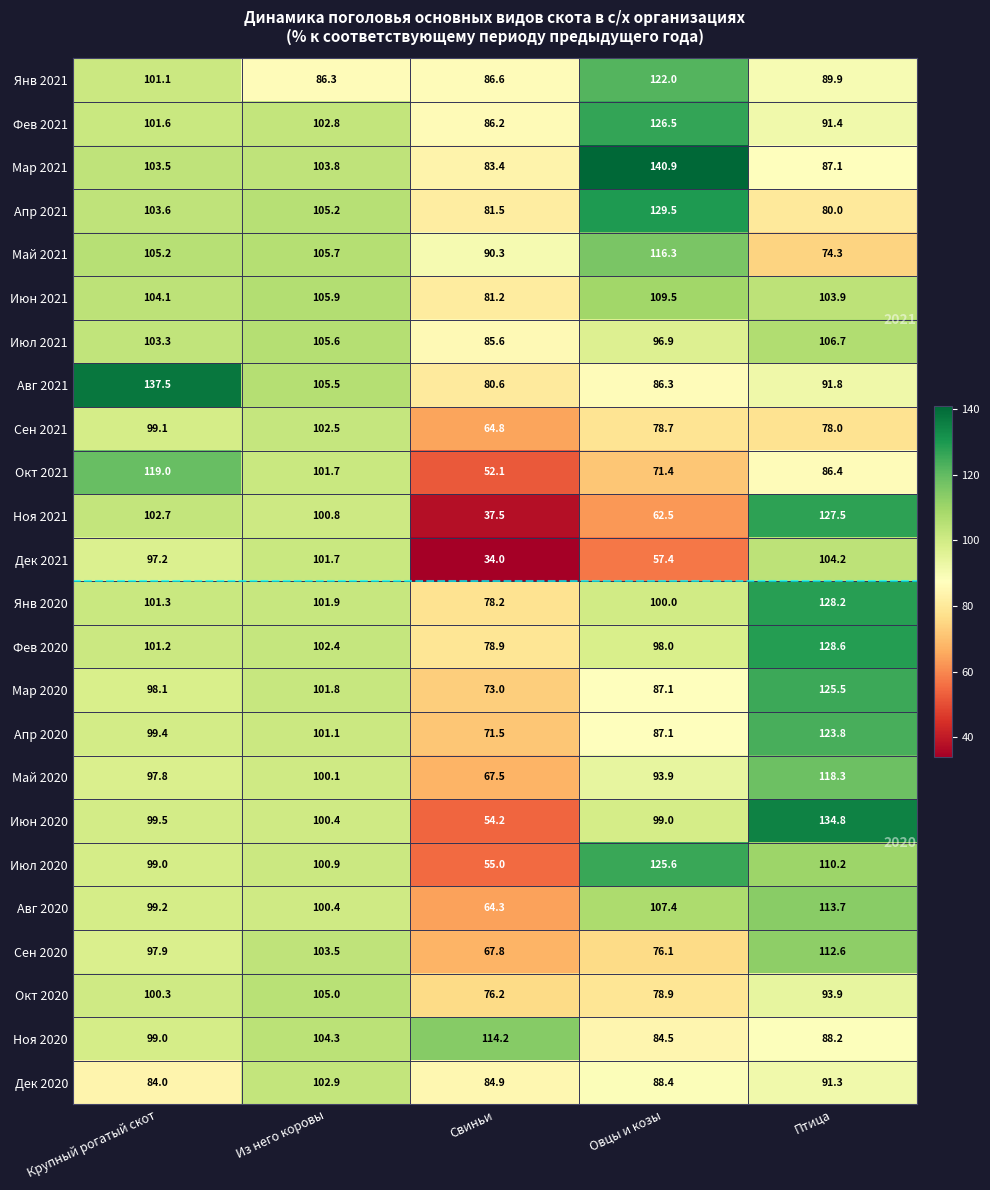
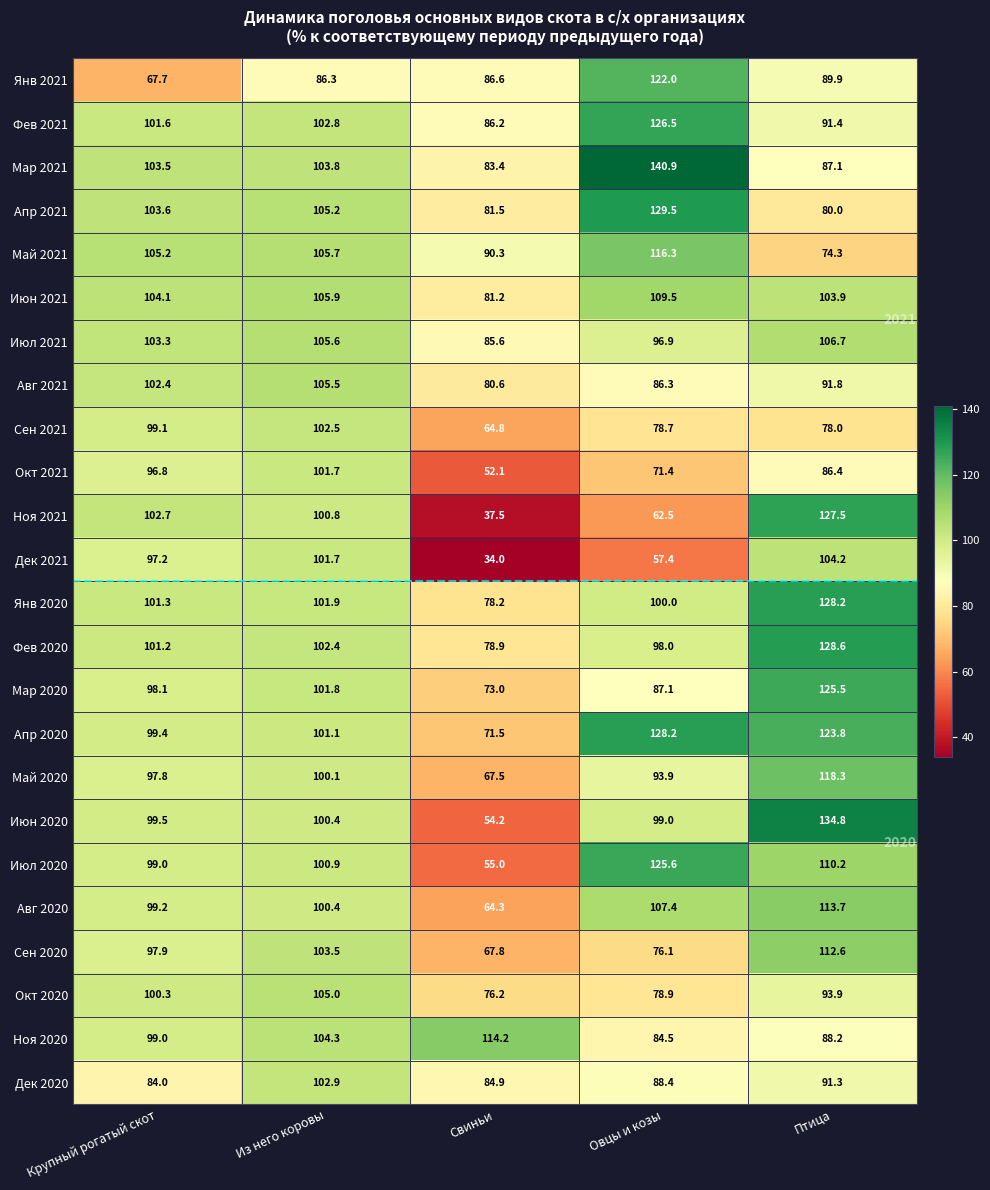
  {
    "Янв 2021": {
-     "Крупный рогатый скот": 101.1,
+     "Крупный рогатый скот": 67.7,
      "Из него коровы": 86.3,
      "Свиньи": 86.6,
      "Овцы и козы": 122.0,
      "Птица": 89.9
    },
    "Фев 2021": {
      "Крупный рогатый скот": 101.6,
      "Из него коровы": 102.8,
      "Свиньи": 86.2,
      "Овцы и козы": 126.5,
      "Птица": 91.4
    },
    "Мар 2021": {
      "Крупный рогатый скот": 103.5,
      "Из него коровы": 103.8,
      "Свиньи": 83.4,
      "Овцы и козы": 140.9,
      "Птица": 87.1
    },
    "Апр 2021": {
      "Крупный рогатый скот": 103.6,
      "Из него коровы": 105.2,
      "Свиньи": 81.5,
      "Овцы и козы": 129.5,
      "Птица": 80.0
    },
    "Май 2021": {
      "Крупный рогатый скот": 105.2,
      "Из него коровы": 105.7,
      "Свиньи": 90.3,
      "Овцы и козы": 116.3,
      "Птица": 74.3
    },
    "Июн 2021": {
      "Крупный рогатый скот": 104.1,
      "Из него коровы": 105.9,
      "Свиньи": 81.2,
      "Овцы и козы": 109.5
    },
    "Июл 2021": {
      "Крупный рогатый скот": 103.3,
      "Из него коровы": 105.6,
      "Свиньи": 85.6,
      "Овцы и козы": 96.9
    },
    "Авг 2021": {
-     "Крупный рогатый скот": 137.5,
+     "Крупный рогатый скот": 102.4,
      "Из него коровы": 105.5,
      "Свиньи": 80.6,
      "Овцы и козы": 86.3,
      "Птица": 91.8
    },
    "Сен 2021": {
      "Крупный рогатый скот": 99.1,
      "Из него коровы": 102.5,
      "Свиньи": 64.8,
      "Овцы и козы": 78.7,
      "Птица": 78.0
    },
    "Окт 2021": {
-     "Крупный рогатый скот": 119.0,
+     "Крупный рогатый скот": 96.8,
      "Из него коровы": 101.7,
      "Свиньи": 52.1,
      "Овцы и козы": 71.4,
      "Птица": 86.4
    },
    "Ноя 2021": {
      "Крупный рогатый скот": 102.7,
      "Из него коровы": 100.8,
      "Свиньи": 37.5,
      "Овцы и козы": 62.5,
      "Птица": 127.5
    },
    "Дек 2021": {
      "Крупный рогатый скот": 97.2,
      "Из него коровы": 101.7,
      "Свиньи": 34.0,
      "Овцы и козы": 57.4,
      "Птица": 104.2
    },
    "Янв 2020": {
      "Крупный рогатый скот": 101.3,
      "Из него коровы": 101.9,
      "Свиньи": 78.2,
      "Овцы и козы": 100.0,
      "Птица": 128.2
    },
    "Фев 2020": {
      "Крупный рогатый скот": 101.2,
      "Из него коровы": 102.4,
      "Свиньи": 78.9,
      "Овцы и козы": 98.0,
      "Птица": 128.6
    },
    "Мар 2020": {
      "Крупный рогатый скот": 98.1,
      "Из него коровы": 101.8,
      "Свиньи": 73.0,
      "Овцы и козы": 87.1,
      "Птица": 125.5
    },
    "Апр 2020": {
      "Крупный рогатый скот": 99.4,
      "Из него коровы": 101.1,
      "Свиньи": 71.5,
-     "Овцы и козы": 87.1,
+     "Овцы и козы": 128.2,
      "Птица": 123.8
    },
    "Май 2020": {
      "Крупный рогатый скот": 97.8,
      "Из него коровы": 100.1,
      "Свиньи": 67.5,
      "Овцы и козы": 93.9,
      "Птица": 118.3
    },
    "Июн 2020": {
      "Крупный рогатый скот": 99.5,
      "Из него коровы": 100.4,
      "Свиньи": 54.2,
      "Овцы и козы": 99.0
    },
    "Июл 2020": {
      "Крупный рогатый скот": 99.0,
      "Из него коровы": 100.9,
      "Свиньи": 55.0,
      "Овцы и козы": 125.6
    },
    "Авг 2020": {
      "Крупный рогатый скот": 99.2,
      "Из него коровы": 100.4,
      "Свиньи": 64.3,
      "Овцы и козы": 107.4,
      "Птица": 113.7
    },
    "Сен 2020": {
      "Крупный рогатый скот": 97.9,
      "Из него коровы": 103.5,
      "Свиньи": 67.8,
      "Овцы и козы": 76.1,
      "Птица": 112.6
    },
    "Окт 2020": {
      "Крупный рогатый скот": 100.3,
      "Из него коровы": 105.0,
      "Свиньи": 76.2,
      "Овцы и козы": 78.9,
      "Птица": 93.9
    },
    "Ноя 2020": {
      "Крупный рогатый скот": 99.0,
      "Из него коровы": 104.3,
      "Свиньи": 114.2,
      "Овцы и козы": 84.5,
      "Птица": 88.2
    },
    "Дек 2020": {
      "Крупный рогатый скот": 84.0,
      "Из него коровы": 102.9,
      "Свиньи": 84.9,
      "Овцы и козы": 88.4,
      "Птица": 91.3
    }
  }
